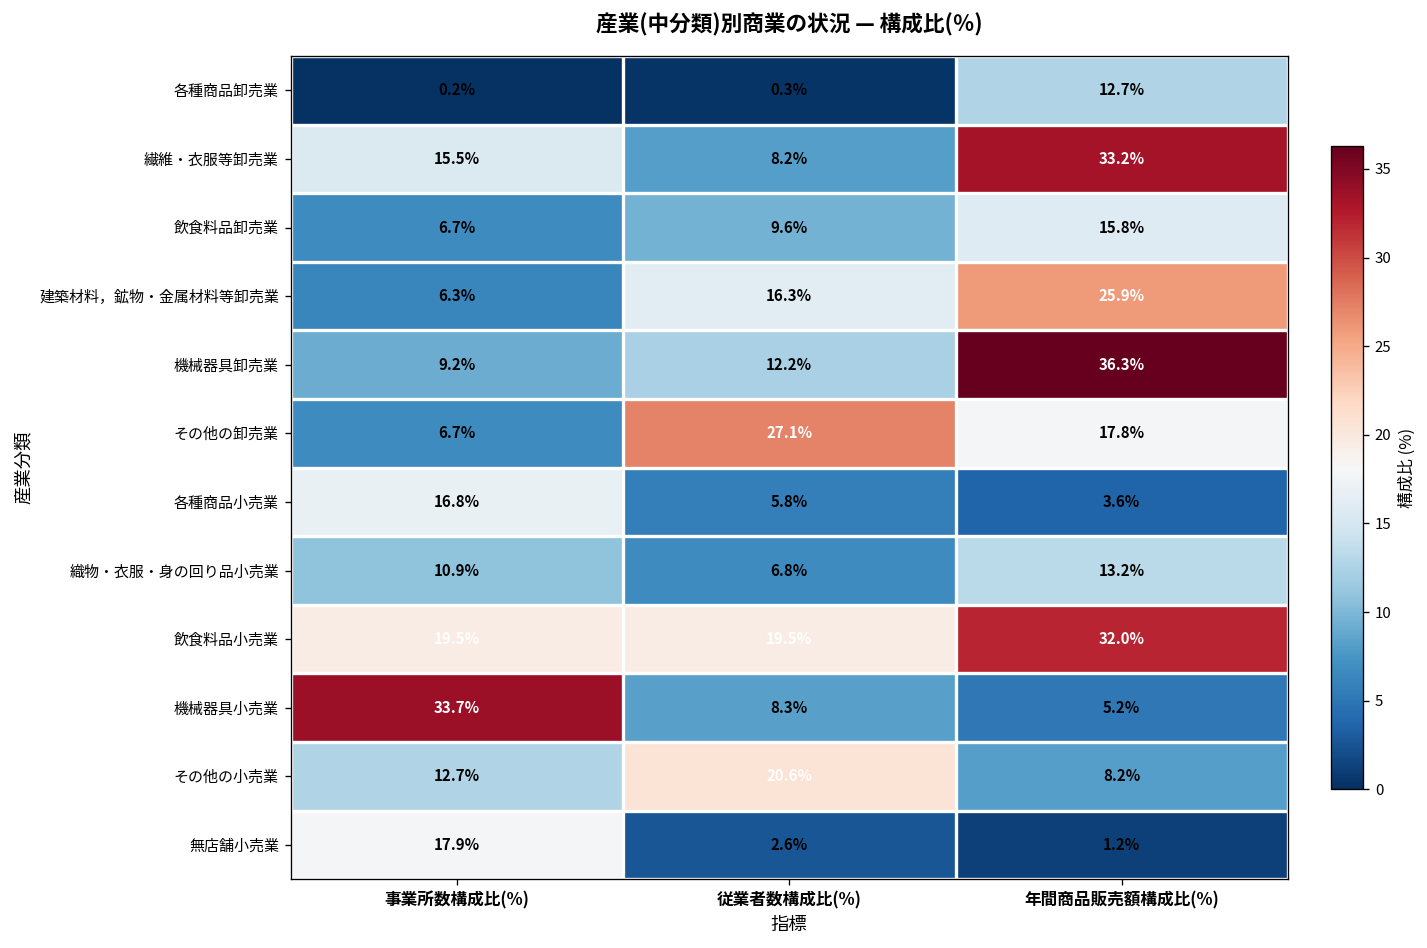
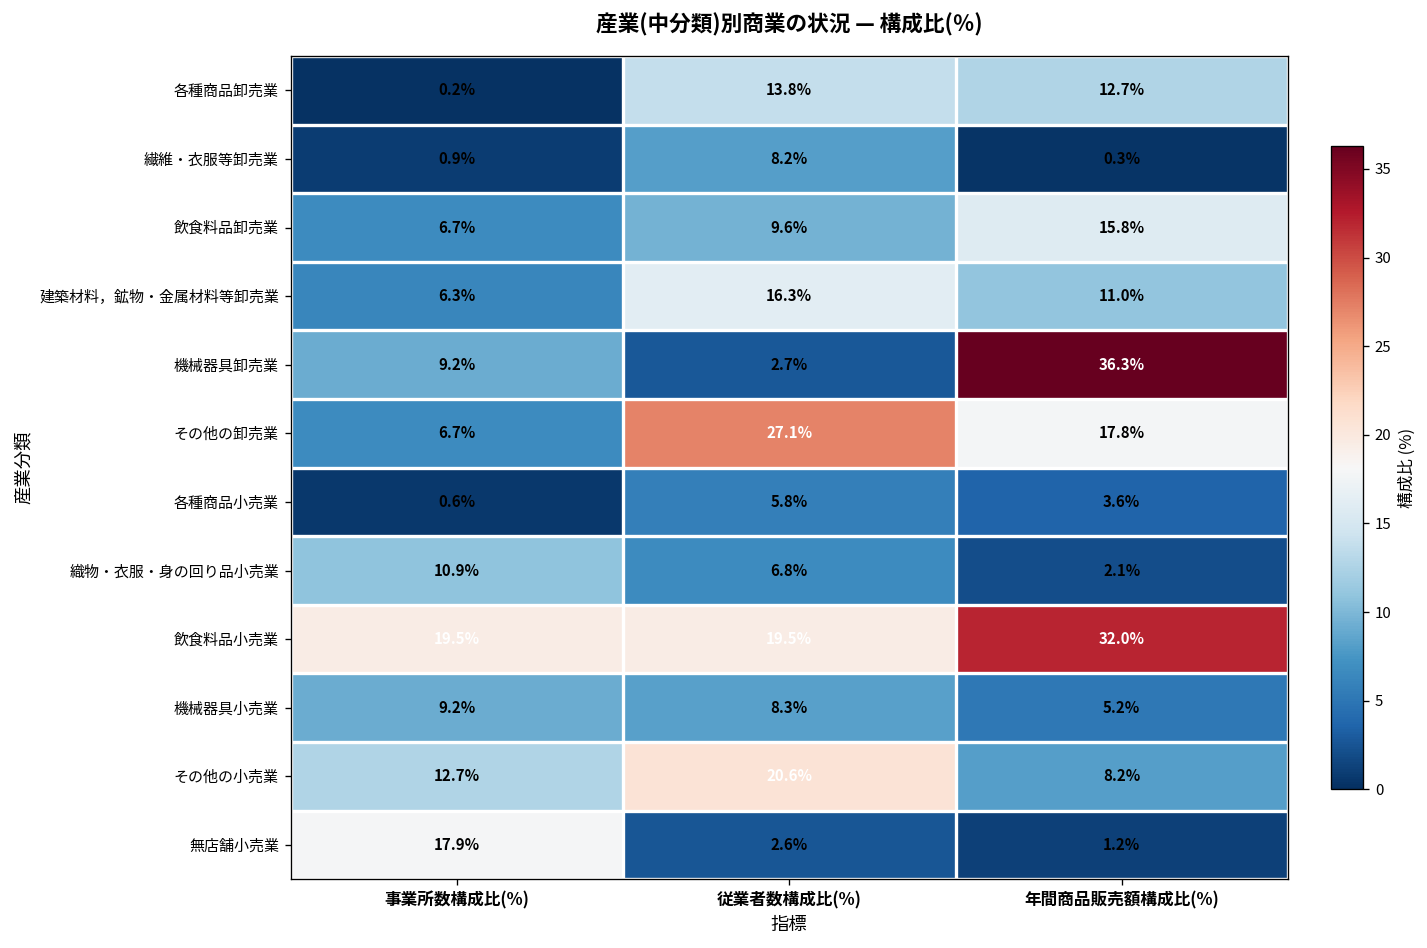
  {
    "各種商品卸売業": {
      "事業所数構成比(%)": "0.2%",
-     "従業者数構成比(%)": "0.3%",
+     "従業者数構成比(%)": "13.8%",
      "年間商品販売額構成比(%)": "12.7%"
    },
    "繊維・衣服等卸売業": {
-     "事業所数構成比(%)": "15.5%",
+     "事業所数構成比(%)": "0.9%",
      "従業者数構成比(%)": "8.2%",
-     "年間商品販売額構成比(%)": "33.2%"
+     "年間商品販売額構成比(%)": "0.3%"
    },
    "飲食料品卸売業": {
      "事業所数構成比(%)": "6.7%",
      "従業者数構成比(%)": "9.6%",
      "年間商品販売額構成比(%)": "15.8%"
    },
    "建築材料，鉱物・金属材料等卸売業": {
      "事業所数構成比(%)": "6.3%",
      "従業者数構成比(%)": "16.3%",
-     "年間商品販売額構成比(%)": "25.9%"
+     "年間商品販売額構成比(%)": "11.0%"
    },
    "機械器具卸売業": {
      "事業所数構成比(%)": "9.2%",
-     "従業者数構成比(%)": "12.2%",
+     "従業者数構成比(%)": "2.7%",
      "年間商品販売額構成比(%)": "36.3%"
    },
    "その他の卸売業": {
      "事業所数構成比(%)": "6.7%",
      "従業者数構成比(%)": "27.1%",
      "年間商品販売額構成比(%)": "17.8%"
    },
    "各種商品小売業": {
-     "事業所数構成比(%)": "16.8%",
+     "事業所数構成比(%)": "0.6%",
      "従業者数構成比(%)": "5.8%",
      "年間商品販売額構成比(%)": "3.6%"
    },
    "織物・衣服・身の回り品小売業": {
      "事業所数構成比(%)": "10.9%",
      "従業者数構成比(%)": "6.8%",
-     "年間商品販売額構成比(%)": "13.2%"
+     "年間商品販売額構成比(%)": "2.1%"
    },
    "飲食料品小売業": {
      "年間商品販売額構成比(%)": "32.0%"
    },
    "機械器具小売業": {
-     "事業所数構成比(%)": "33.7%",
+     "事業所数構成比(%)": "9.2%",
      "従業者数構成比(%)": "8.3%",
      "年間商品販売額構成比(%)": "5.2%"
    },
    "その他の小売業": {
      "事業所数構成比(%)": "12.7%",
      "年間商品販売額構成比(%)": "8.2%"
    },
    "無店舗小売業": {
      "事業所数構成比(%)": "17.9%",
      "従業者数構成比(%)": "2.6%",
      "年間商品販売額構成比(%)": "1.2%"
    }
  }
